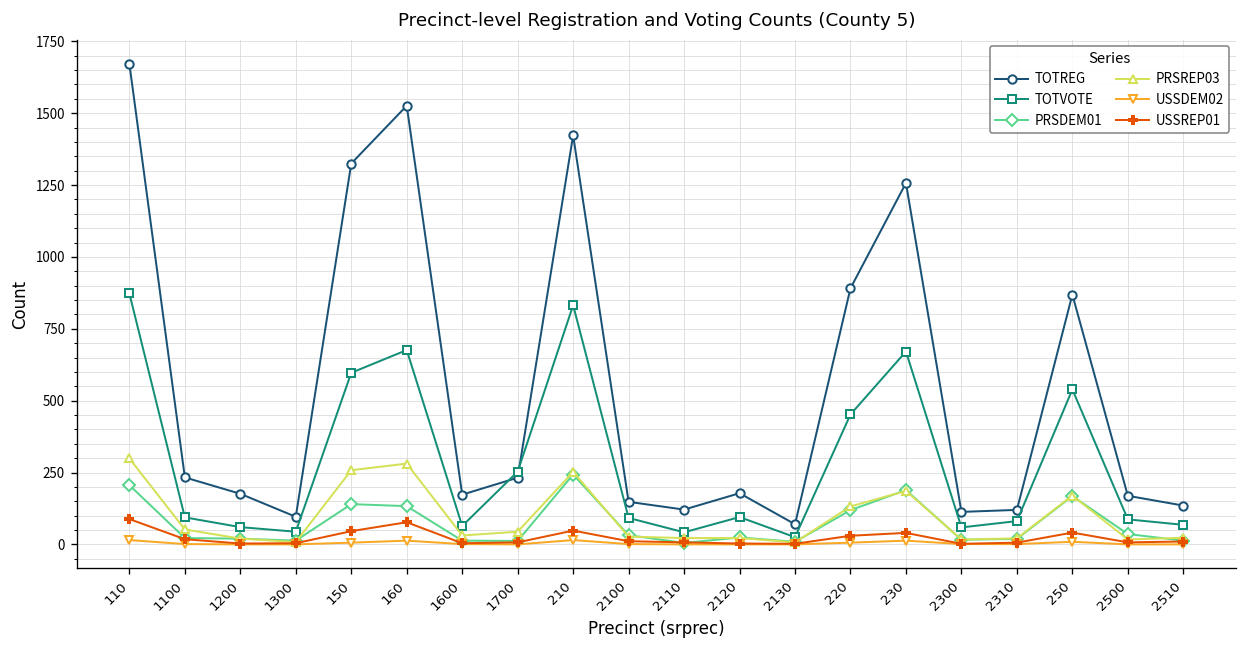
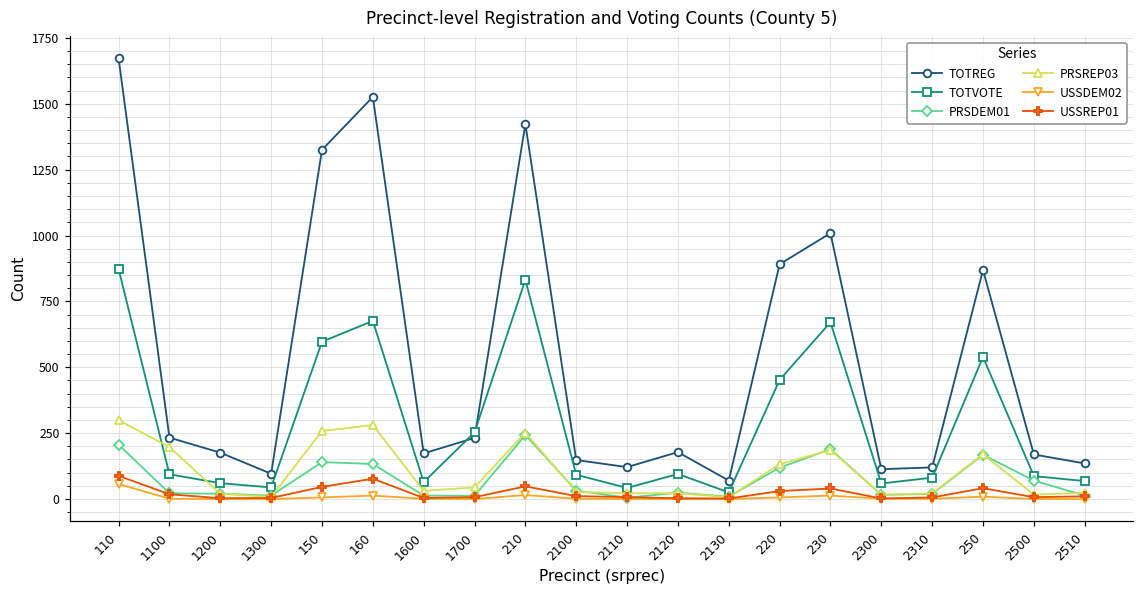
  {
    "TOTREG": {
      "110": 1670,
      "1100": 230,
      "1200": 180,
      "1300": 100,
      "150": 1330,
      "160": 1530,
      "1600": 170,
      "1700": 230,
      "210": 1420,
      "2100": 150,
      "2110": 120,
      "2120": 180,
      "2130": 70,
      "220": 890,
-     "230": 1260,
+     "230": 1010,
      "2300": 110,
      "2310": 120,
      "250": 870,
      "2500": 170,
      "2510": 140
    },
    "TOTVOTE": {
      "110": 870,
      "1100": 90,
      "1200": 60,
      "1300": 40,
      "150": 600,
      "160": 680,
      "1600": 60,
      "1700": 250,
      "210": 830,
      "2100": 90,
      "2110": 40,
      "2120": 100,
      "2130": 30,
      "220": 450,
      "230": 670,
      "2300": 60,
      "2310": 80,
      "250": 540,
      "2500": 90,
      "2510": 70
    },
    "PRSDEM01": {
      "110": 210,
      "150": 140,
      "160": 130,
      "220": 120,
-     "2500": 40
+     "2500": 70
    },
    "PRSREP03": {
      "110": 300,
-     "1100": 50,
+     "1100": 200,
      "150": 260,
      "160": 280,
      "1600": 30,
      "1700": 40,
      "2110": 20,
      "220": 130
    },
    "USSDEM02": {
-     "110": 20,
+     "110": 60,
      "1100": 0,
      "150": 10,
      "160": 10,
      "210": 20,
      "220": 10,
      "230": 10,
      "250": 10
    },
    "USSREP01": {
      "110": 90,
      "150": 50,
      "160": 80,
      "210": 50,
      "220": 30,
      "230": 40,
      "250": 40
    }
  }
